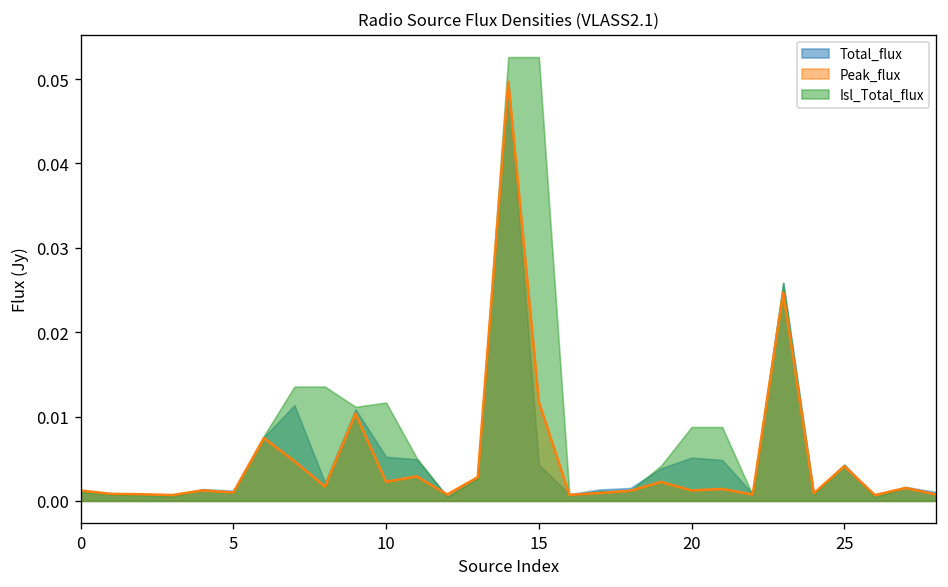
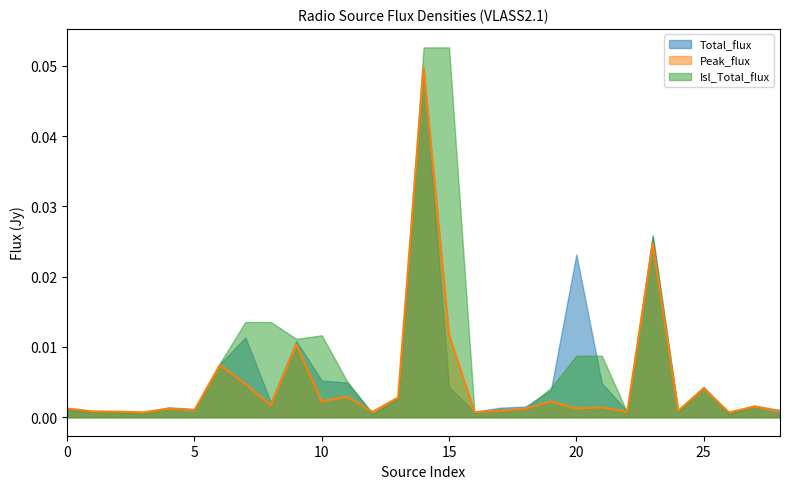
  {
    "Total_flux": {
      "10": 0.005,
      "15": 0.004,
-     "20": 0.005
+     "20": 0.023
    },
    "Peak_flux": {
      "10": 0.002,
      "15": 0.012,
      "20": 0.001
    },
    "Isl_Total_flux": {
      "10": 0.012,
      "15": 0.053,
      "20": 0.009
    }
  }
